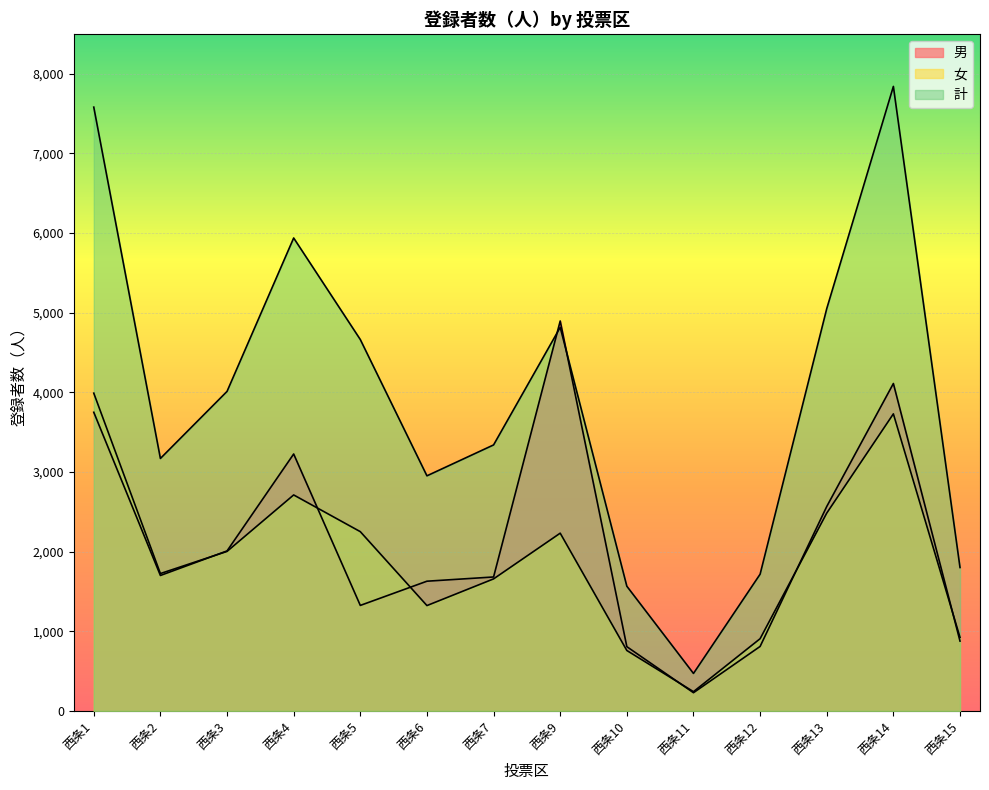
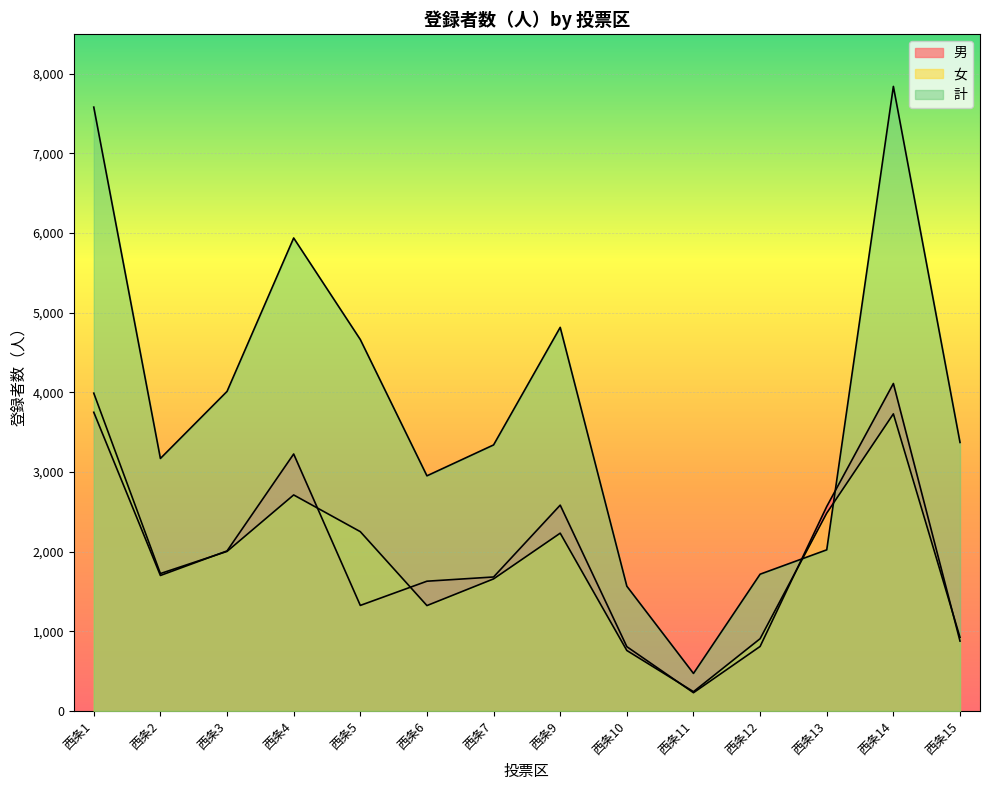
  {
    "男": {
      "西条1": "3,800",
      "西条4": "3,200",
      "西条5": "1,300",
      "西条6": "1,600",
-     "西条9": "4,900",
+     "西条9": "2,600",
      "西条10": "800",
      "西条12": "800",
      "西条13": "2,600",
      "西条14": "4,100",
      "西条15": "900"
    },
    "女": {
      "西条1": "4,000",
      "西条4": "2,700",
      "西条5": "2,300",
      "西条6": "1,300",
      "西条9": "2,200",
      "西条10": "800",
      "西条12": "900",
      "西条13": "2,500",
      "西条14": "3,700",
      "西条15": "900"
    },
    "計": {
      "西条1": "7,600",
      "西条2": "3,200",
      "西条3": "4,000",
      "西条4": "5,900",
      "西条5": "4,700",
      "西条6": "3,000",
      "西条7": "3,300",
      "西条9": "4,800",
      "西条10": "1,600",
      "西条11": "500",
      "西条12": "1,700",
-     "西条13": "5,100",
+     "西条13": "2,000",
      "西条14": "7,800",
-     "西条15": "1,800"
+     "西条15": "3,400"
    }
  }
